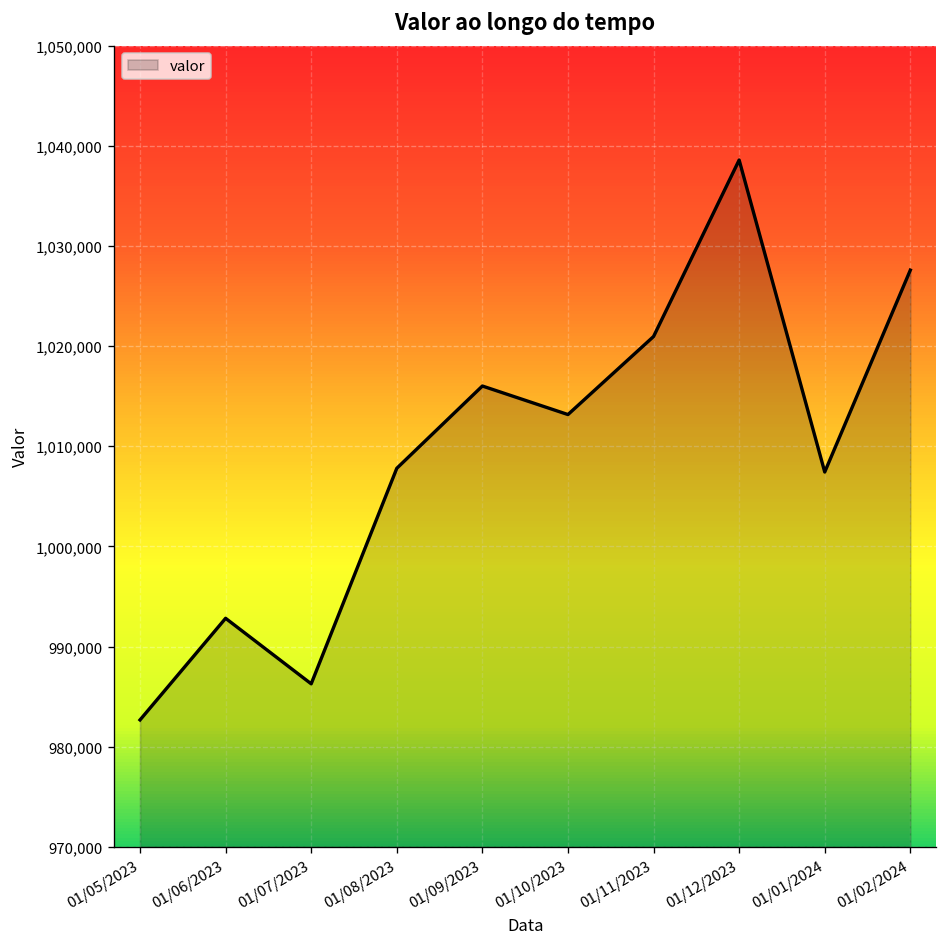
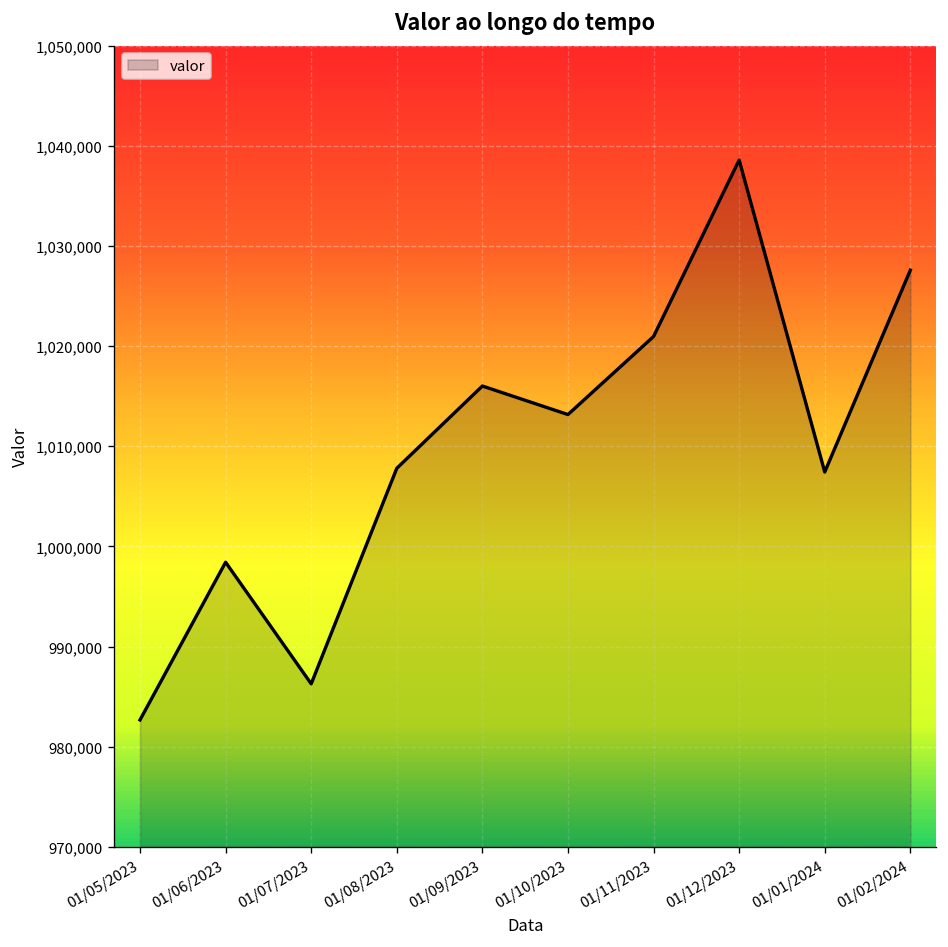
  {
    "01/05/2023": "983,000",
-   "01/06/2023": "993,000",
+   "01/06/2023": "998,000",
    "01/07/2023": "986,000",
    "01/08/2023": "1,008,000",
    "01/09/2023": "1,016,000",
    "01/10/2023": "1,013,000",
    "01/11/2023": "1,021,000",
    "01/12/2023": "1,039,000",
    "01/01/2024": "1,007,000",
    "01/02/2024": "1,028,000"
  }
